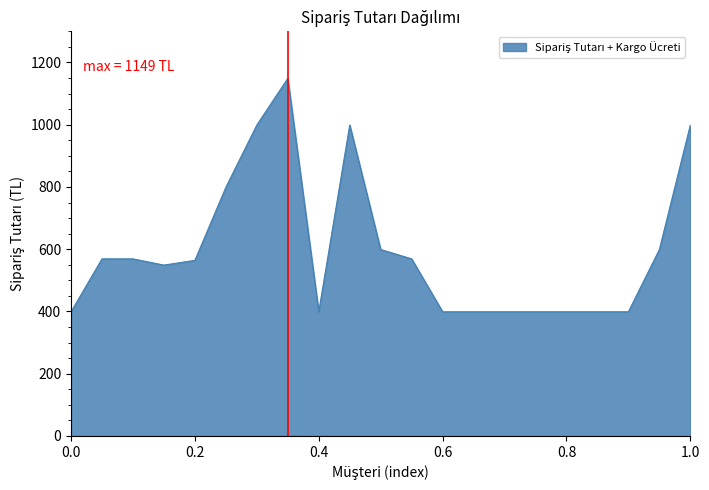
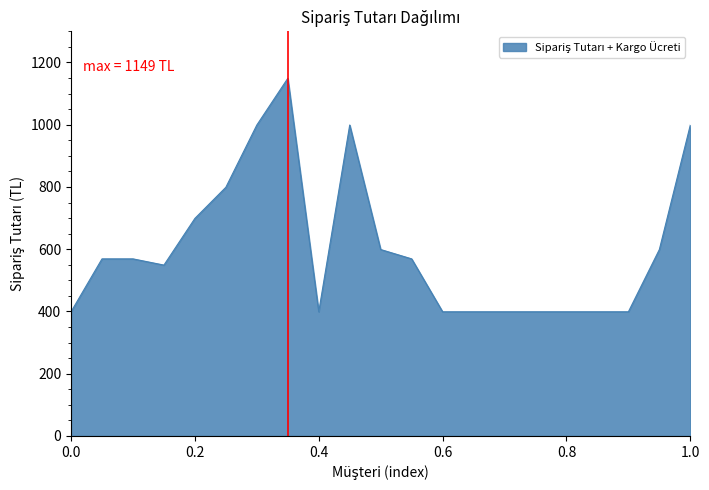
  {
    "0.0": 400,
-   "0.2": 560,
+   "0.2": 700,
    "0.4": 400,
    "0.6": 400,
    "0.8": 400,
    "1.0": 1000
  }
